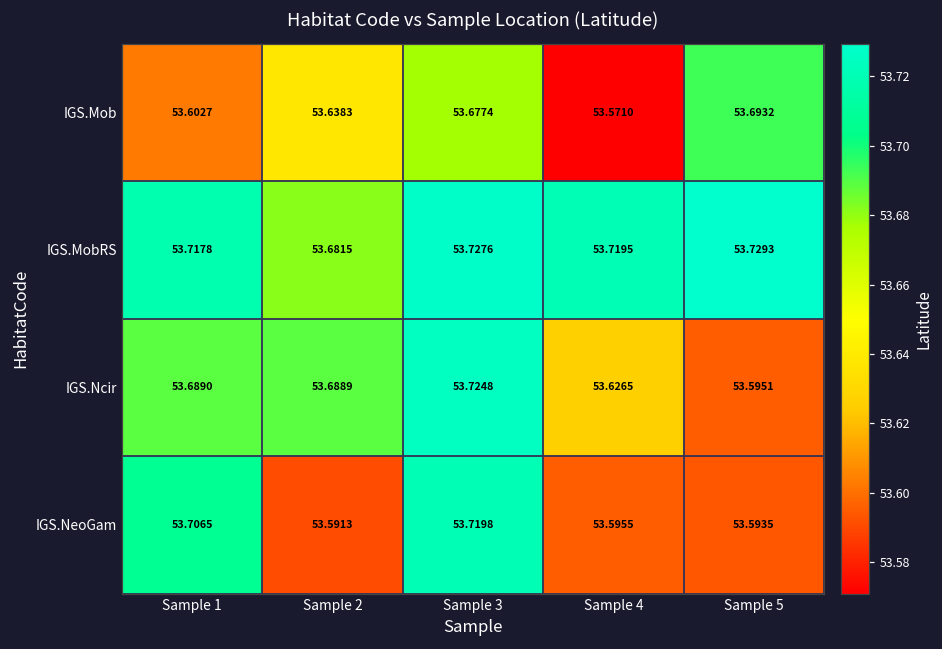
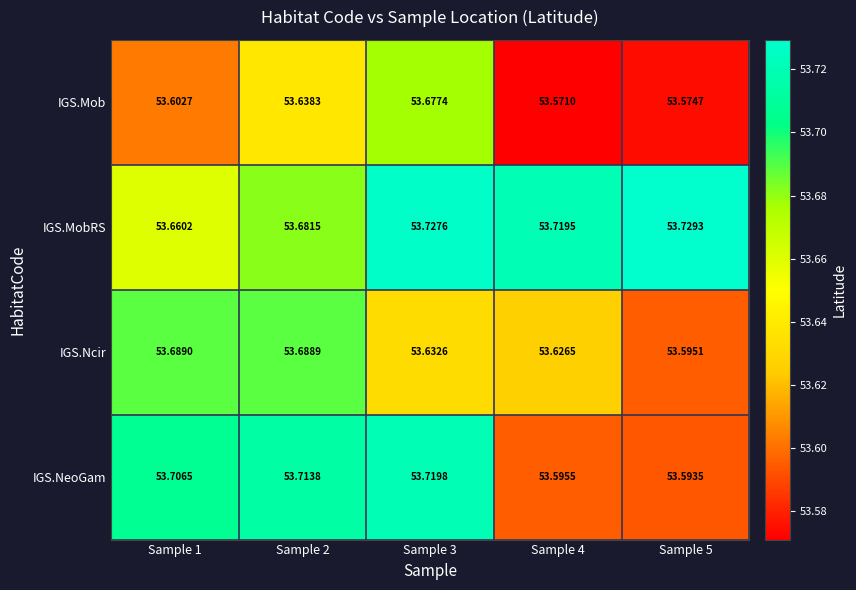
  {
    "IGS.Mob": {
      "Sample 1": 53.6027,
      "Sample 2": 53.6383,
      "Sample 3": 53.6774,
      "Sample 4": 53.5710,
-     "Sample 5": 53.6932
+     "Sample 5": 53.5747
    },
    "IGS.MobRS": {
-     "Sample 1": 53.7178,
+     "Sample 1": 53.6602,
      "Sample 2": 53.6815,
      "Sample 3": 53.7276,
      "Sample 4": 53.7195,
      "Sample 5": 53.7293
    },
    "IGS.Ncir": {
      "Sample 1": 53.6890,
      "Sample 2": 53.6889,
-     "Sample 3": 53.7248,
+     "Sample 3": 53.6326,
      "Sample 4": 53.6265,
      "Sample 5": 53.5951
    },
    "IGS.NeoGam": {
      "Sample 1": 53.7065,
-     "Sample 2": 53.5913,
+     "Sample 2": 53.7138,
      "Sample 3": 53.7198,
      "Sample 4": 53.5955,
      "Sample 5": 53.5935
    }
  }
